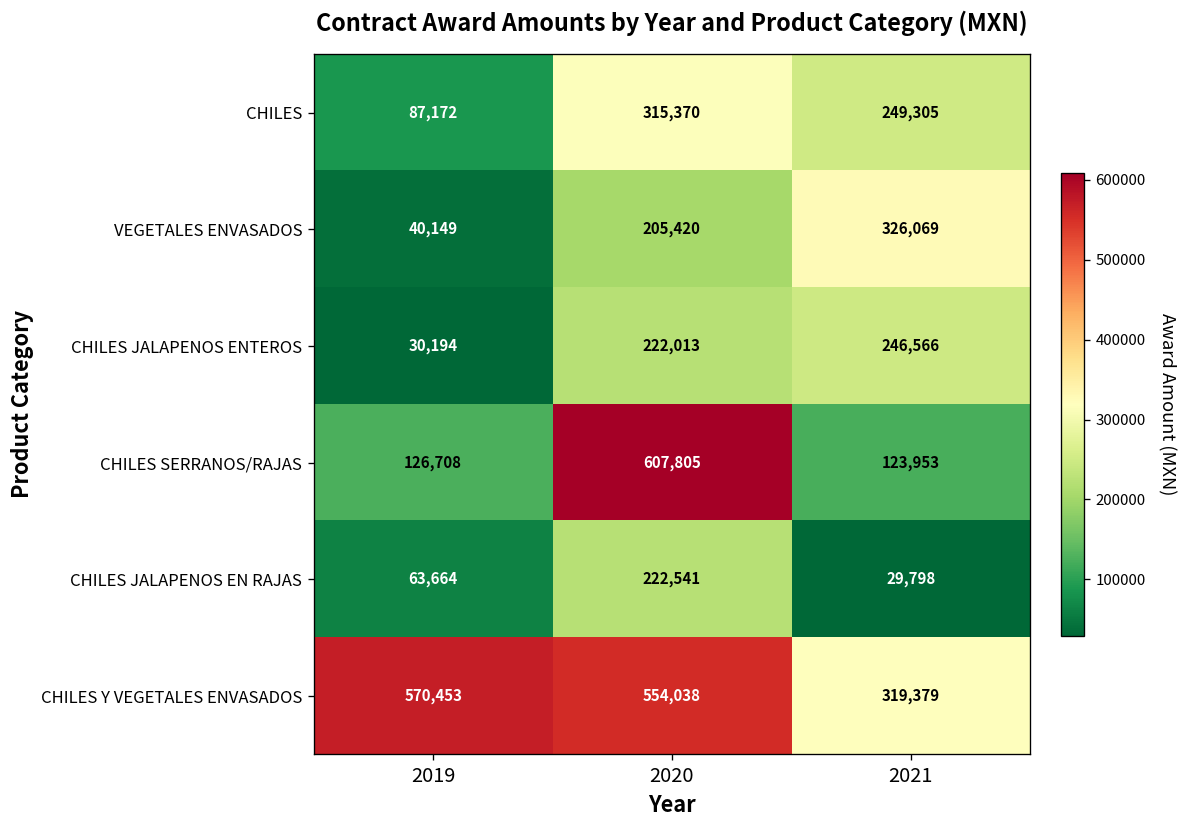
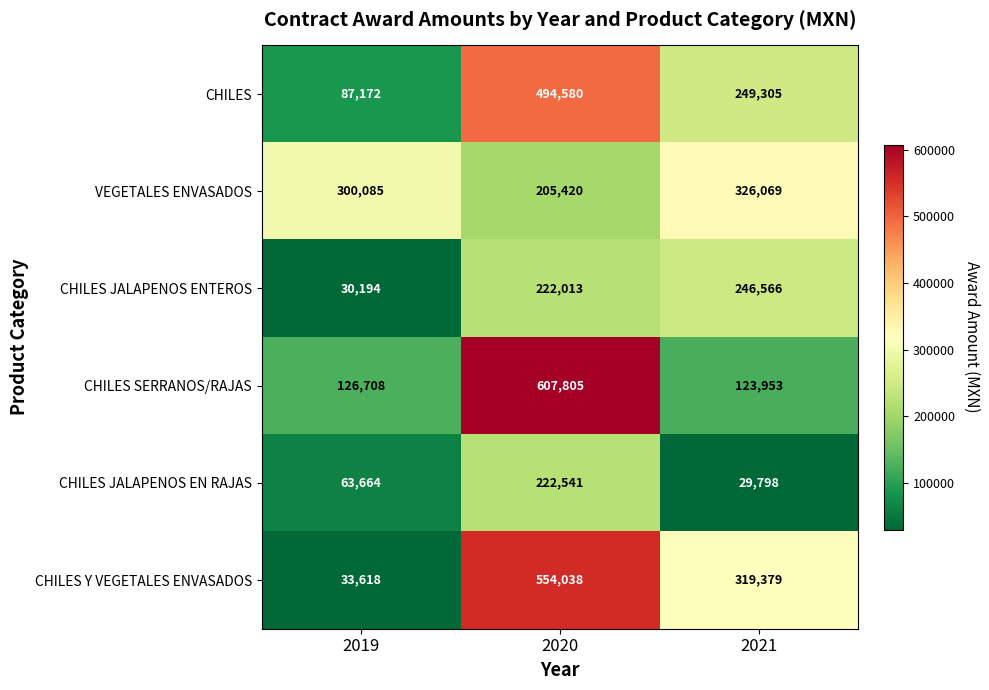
  {
    "CHILES": {
      "2019": "87,172",
-     "2020": "315,370",
+     "2020": "494,580",
      "2021": "249,305"
    },
    "VEGETALES ENVASADOS": {
-     "2019": "40,149",
+     "2019": "300,085",
      "2020": "205,420",
      "2021": "326,069"
    },
    "CHILES JALAPENOS ENTEROS": {
      "2019": "30,194",
      "2020": "222,013",
      "2021": "246,566"
    },
    "CHILES SERRANOS/RAJAS": {
      "2019": "126,708",
      "2020": "607,805",
      "2021": "123,953"
    },
    "CHILES JALAPENOS EN RAJAS": {
      "2019": "63,664",
      "2020": "222,541",
      "2021": "29,798"
    },
    "CHILES Y VEGETALES ENVASADOS": {
-     "2019": "570,453",
+     "2019": "33,618",
      "2020": "554,038",
      "2021": "319,379"
    }
  }
